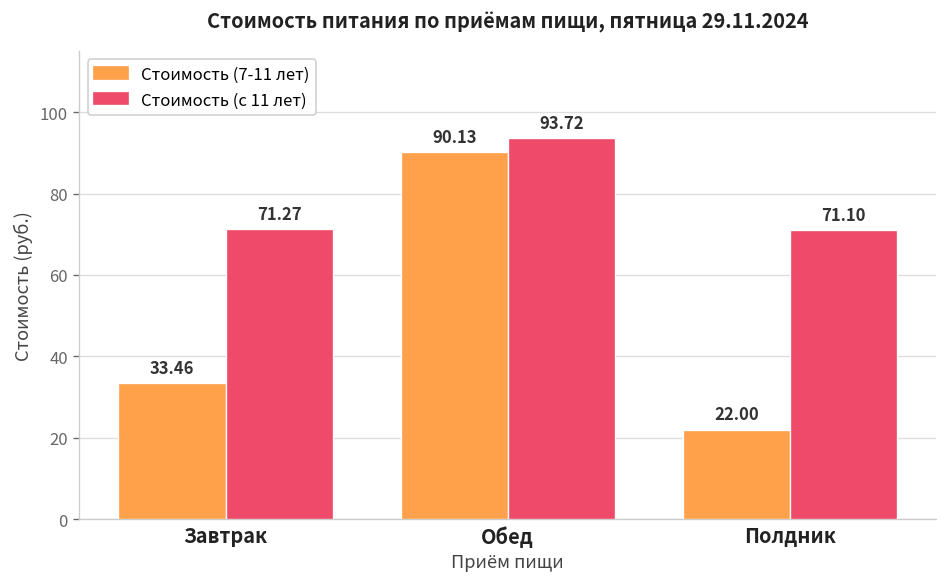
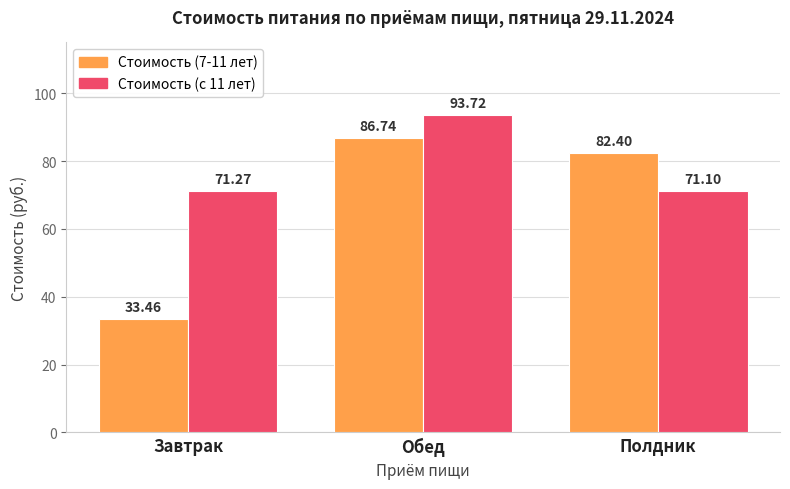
  {
    "Стоимость (7-11 лет)": {
      "Завтрак": 33.46,
-     "Обед": 90.13,
-     "Полдник": 22.00
+     "Обед": 86.74,
+     "Полдник": 82.40
    },
    "Стоимость (с 11 лет)": {
      "Завтрак": 71.27,
      "Обед": 93.72,
      "Полдник": 71.10
    }
  }
